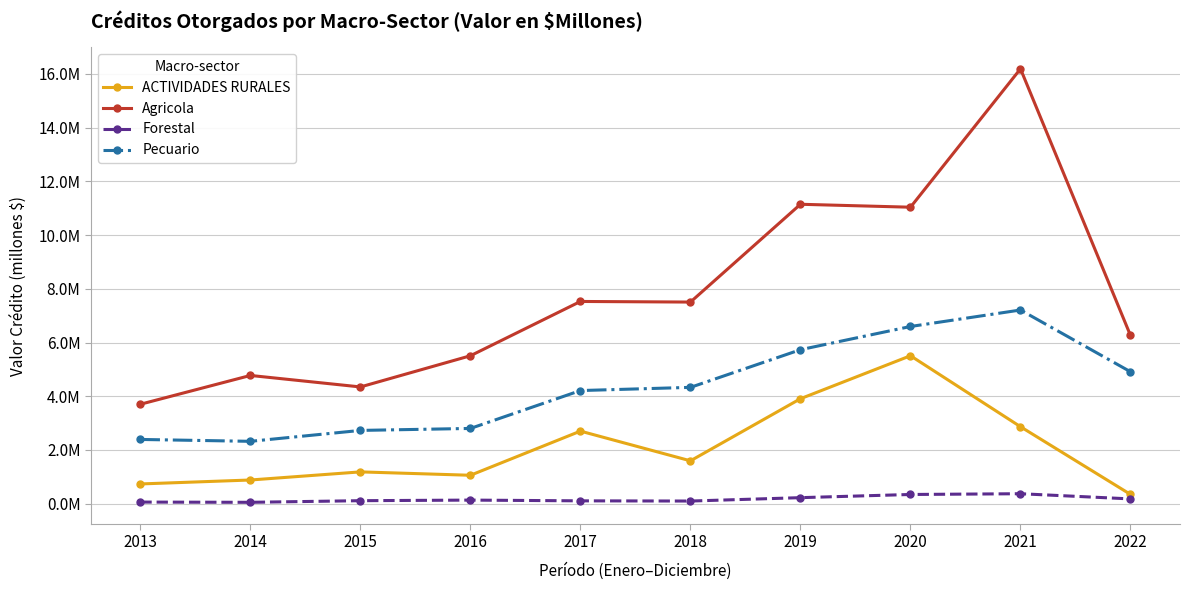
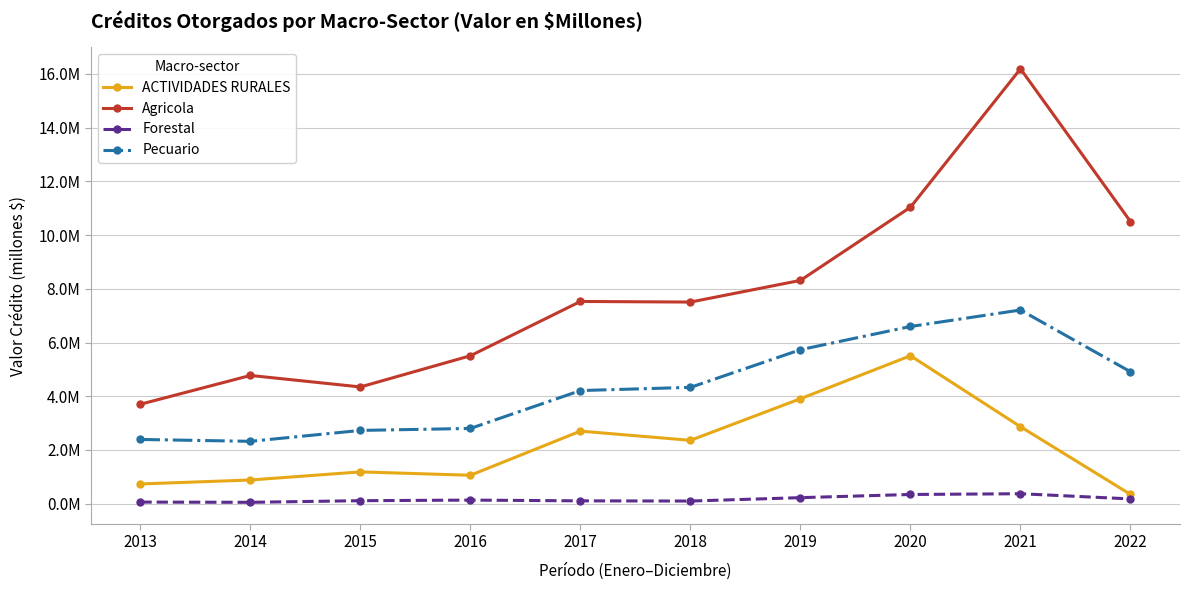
  {
    "ACTIVIDADES RURALES": {
      "2013": 700000,
      "2014": 900000,
      "2015": 1200000,
      "2016": 1100000,
      "2017": 2700000,
-     "2018": 1600000,
+     "2018": 2400000,
      "2019": 3900000,
      "2020": 5500000,
      "2021": 2900000,
      "2022": 300000
    },
    "Agricola": {
      "2013": 3700000,
      "2014": 4800000,
      "2015": 4300000,
      "2016": 5500000,
      "2017": 7500000,
      "2018": 7500000,
-     "2019": 11100000,
+     "2019": 8300000,
      "2020": 11000000,
      "2021": 16200000,
-     "2022": 6300000
+     "2022": 10500000
    },
    "Forestal": {
      "2013": 100000,
      "2014": 0,
      "2015": 100000,
      "2016": 100000,
      "2017": 100000,
      "2018": 100000,
      "2019": 200000,
      "2020": 300000,
      "2021": 400000,
      "2022": 200000
    },
    "Pecuario": {
      "2013": 2400000,
      "2014": 2300000,
      "2015": 2700000,
      "2016": 2800000,
      "2017": 4200000,
      "2018": 4300000,
      "2019": 5700000,
      "2020": 6600000,
      "2021": 7200000,
      "2022": 4900000
    }
  }
